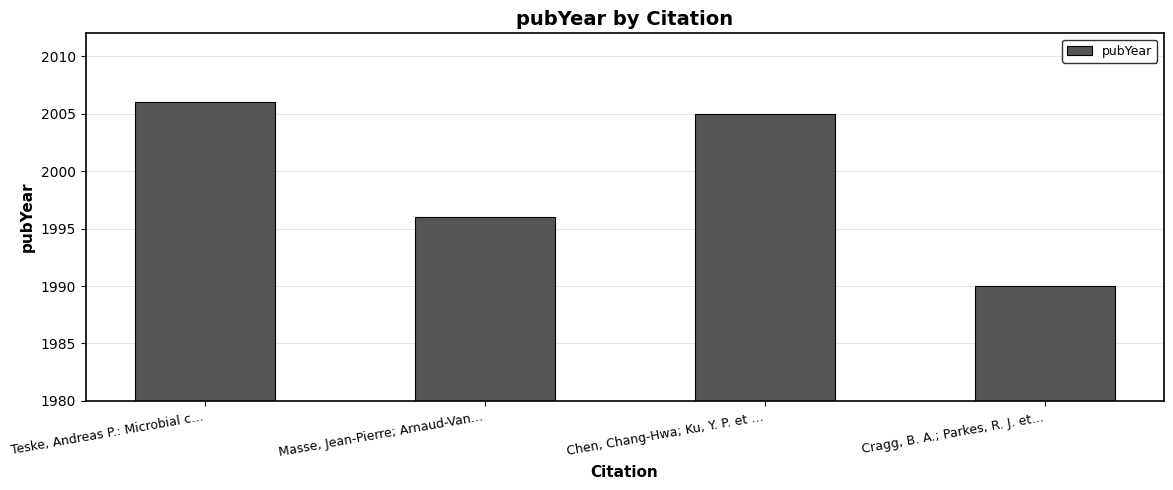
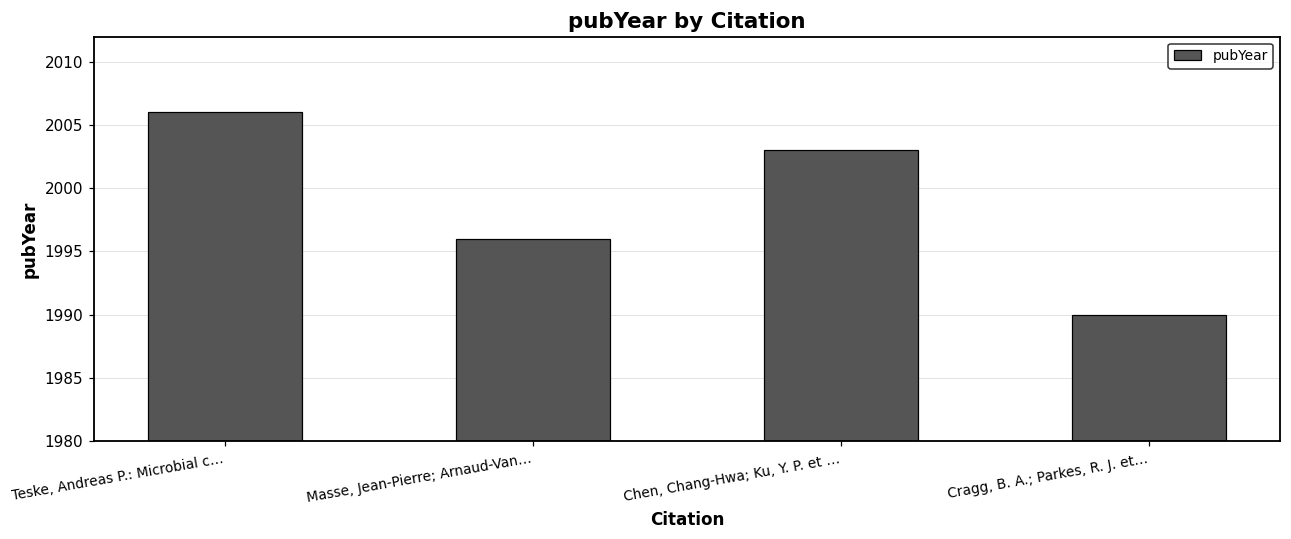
  {
    "Teske, Andreas P.: Microbial c…": 2006,
    "Masse, Jean-Pierre; Arnaud-Van…": 1996,
-   "Chen, Chang-Hwa; Ku, Y. P. et …": 2005,
+   "Chen, Chang-Hwa; Ku, Y. P. et …": 2003,
    "Cragg, B. A.; Parkes, R. J. et…": 1990
  }
